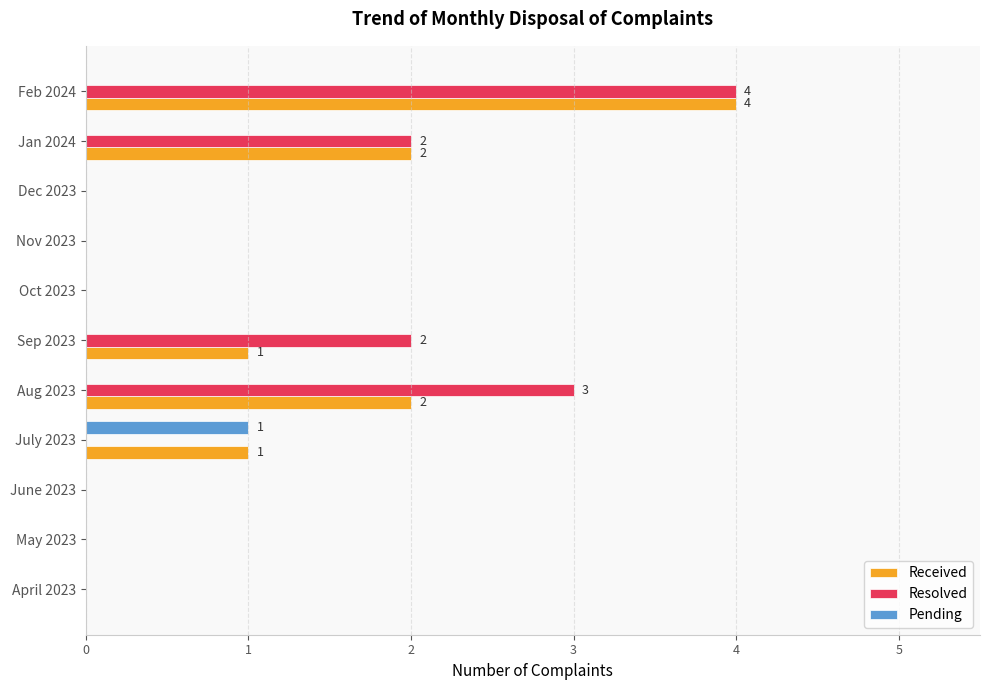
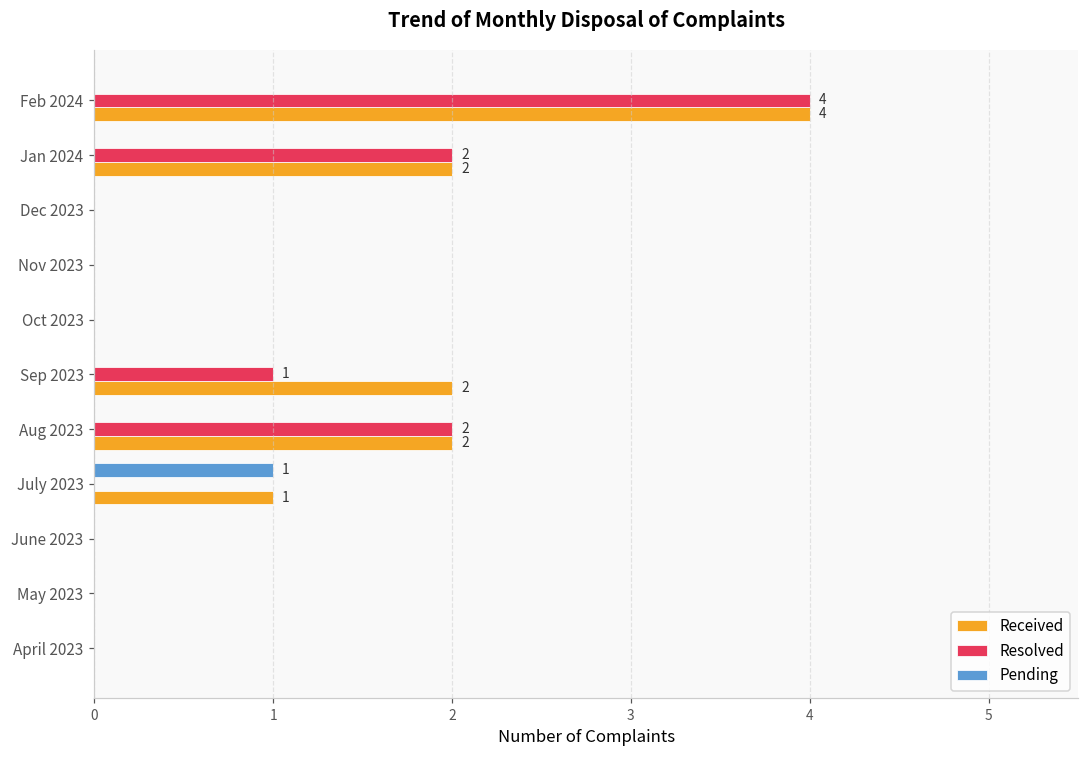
  {
    "Received": {
      "Feb 2024": 4,
      "Jan 2024": 2,
-     "Sep 2023": 1,
+     "Sep 2023": 2,
      "Aug 2023": 2,
      "July 2023": 1
    },
    "Resolved": {
      "Feb 2024": 4,
      "Jan 2024": 2,
-     "Sep 2023": 2,
-     "Aug 2023": 3
+     "Sep 2023": 1,
+     "Aug 2023": 2
    },
    "Pending": {
      "July 2023": 1
    }
  }
